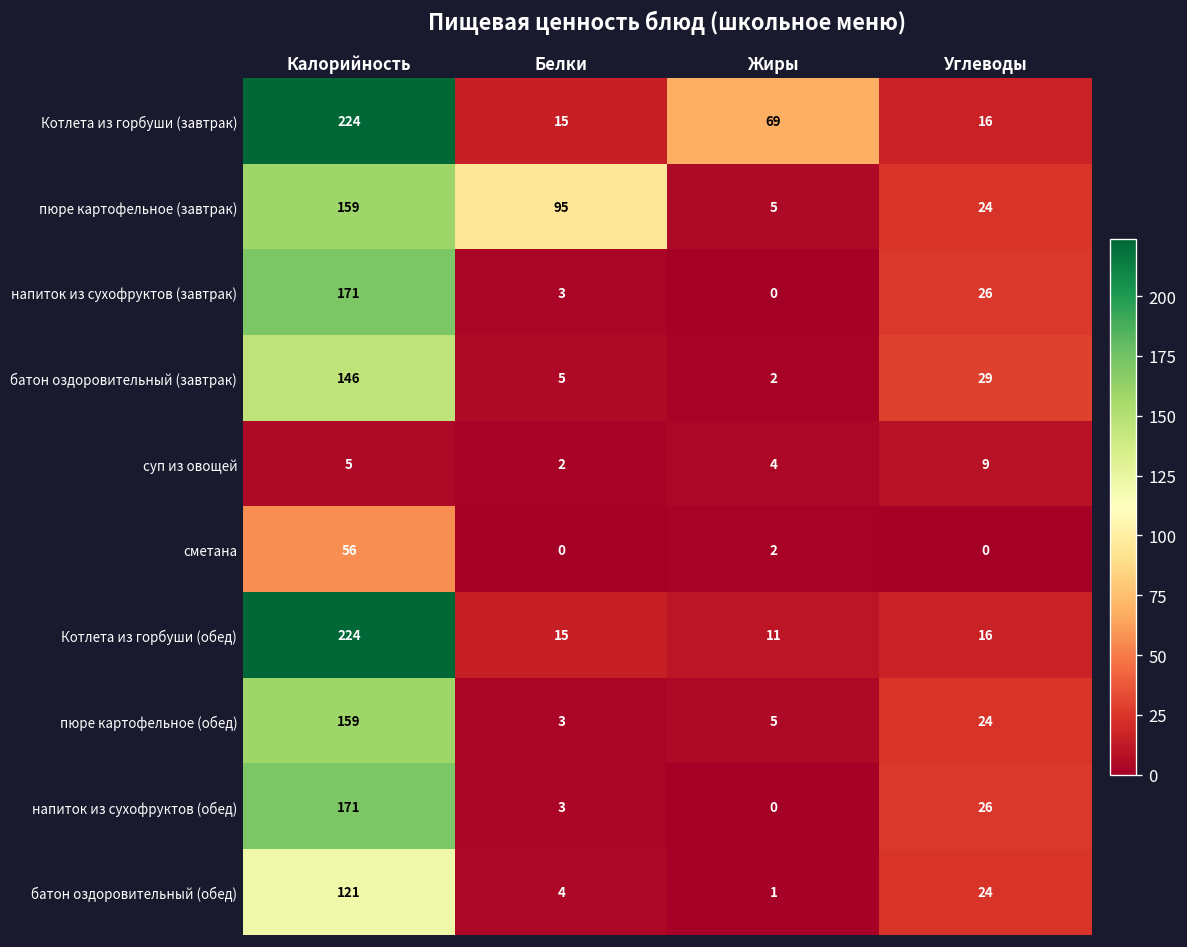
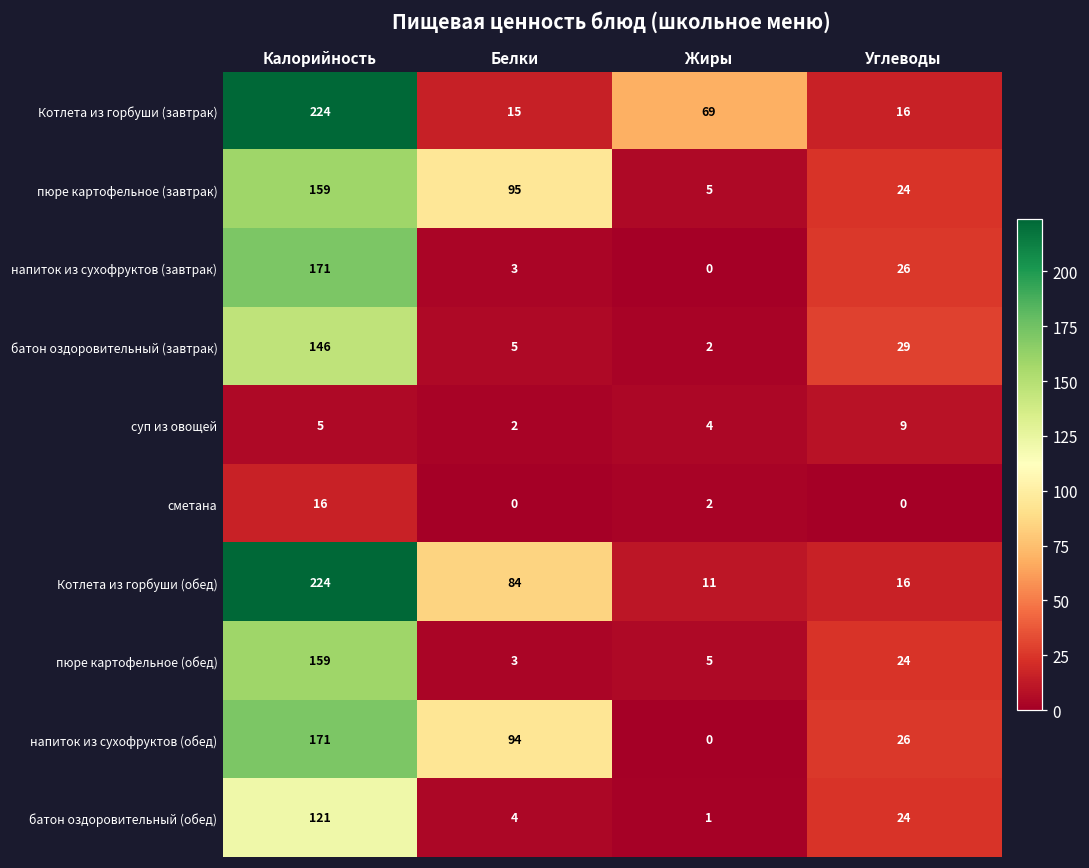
  {
    "Котлета из горбуши (завтрак)": {
      "Калорийность": 224,
      "Белки": 15,
      "Жиры": 69,
      "Углеводы": 16
    },
    "пюре картофельное (завтрак)": {
      "Калорийность": 159,
      "Белки": 95,
      "Жиры": 5,
      "Углеводы": 24
    },
    "напиток из сухофруктов (завтрак)": {
      "Калорийность": 171,
      "Белки": 3,
      "Жиры": 0,
      "Углеводы": 26
    },
    "батон оздоровительный (завтрак)": {
      "Калорийность": 146,
      "Белки": 5,
      "Жиры": 2,
      "Углеводы": 29
    },
    "суп из овощей": {
      "Калорийность": 5,
      "Белки": 2,
      "Жиры": 4,
      "Углеводы": 9
    },
    "сметана": {
-     "Калорийность": 56,
+     "Калорийность": 16,
      "Белки": 0,
      "Жиры": 2,
      "Углеводы": 0
    },
    "Котлета из горбуши (обед)": {
      "Калорийность": 224,
-     "Белки": 15,
+     "Белки": 84,
      "Жиры": 11,
      "Углеводы": 16
    },
    "пюре картофельное (обед)": {
      "Калорийность": 159,
      "Белки": 3,
      "Жиры": 5,
      "Углеводы": 24
    },
    "напиток из сухофруктов (обед)": {
      "Калорийность": 171,
-     "Белки": 3,
+     "Белки": 94,
      "Жиры": 0,
      "Углеводы": 26
    },
    "батон оздоровительный (обед)": {
      "Калорийность": 121,
      "Белки": 4,
      "Жиры": 1,
      "Углеводы": 24
    }
  }
